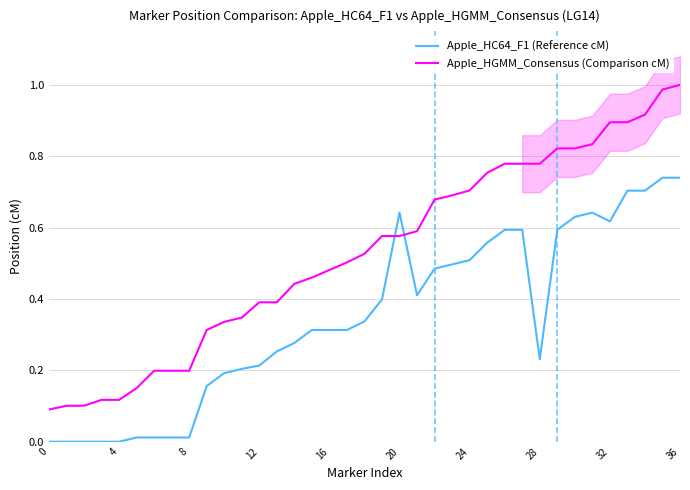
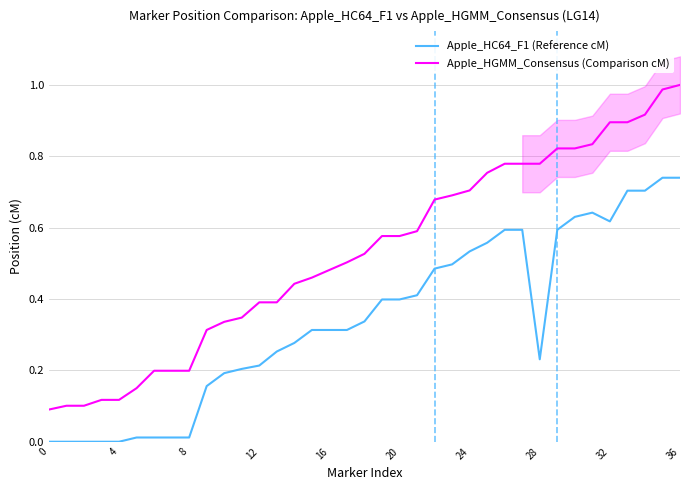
  {
    "Apple_HC64_F1 (Reference cM)": {
      "0": 0.00,
      "4": 0.00,
      "8": 0.01,
      "12": 0.21,
      "16": 0.31,
-     "20": 0.64,
-     "24": 0.51,
+     "20": 0.40,
+     "24": 0.53,
      "28": 0.23,
      "32": 0.62,
      "36": 0.74
    }
  }
